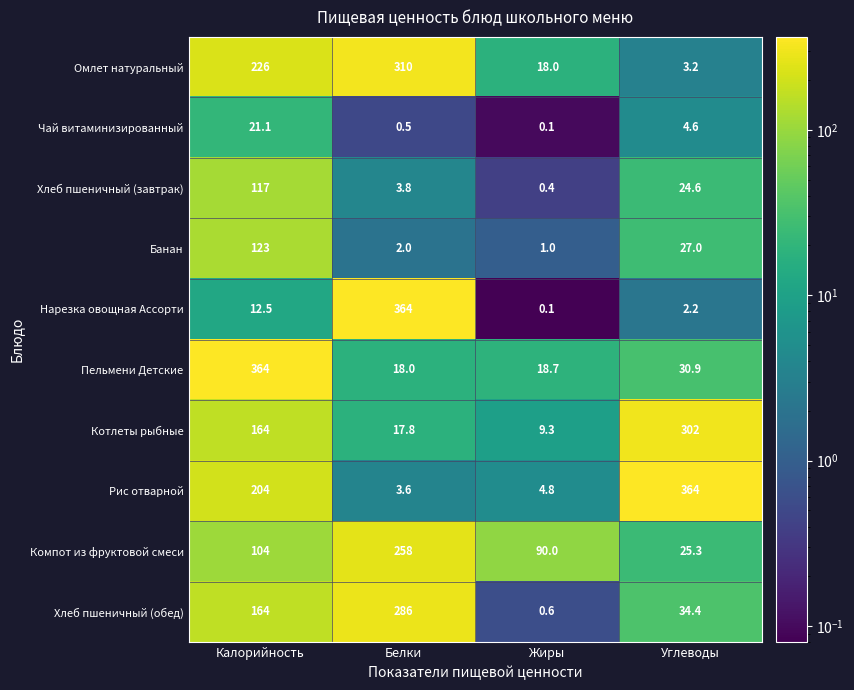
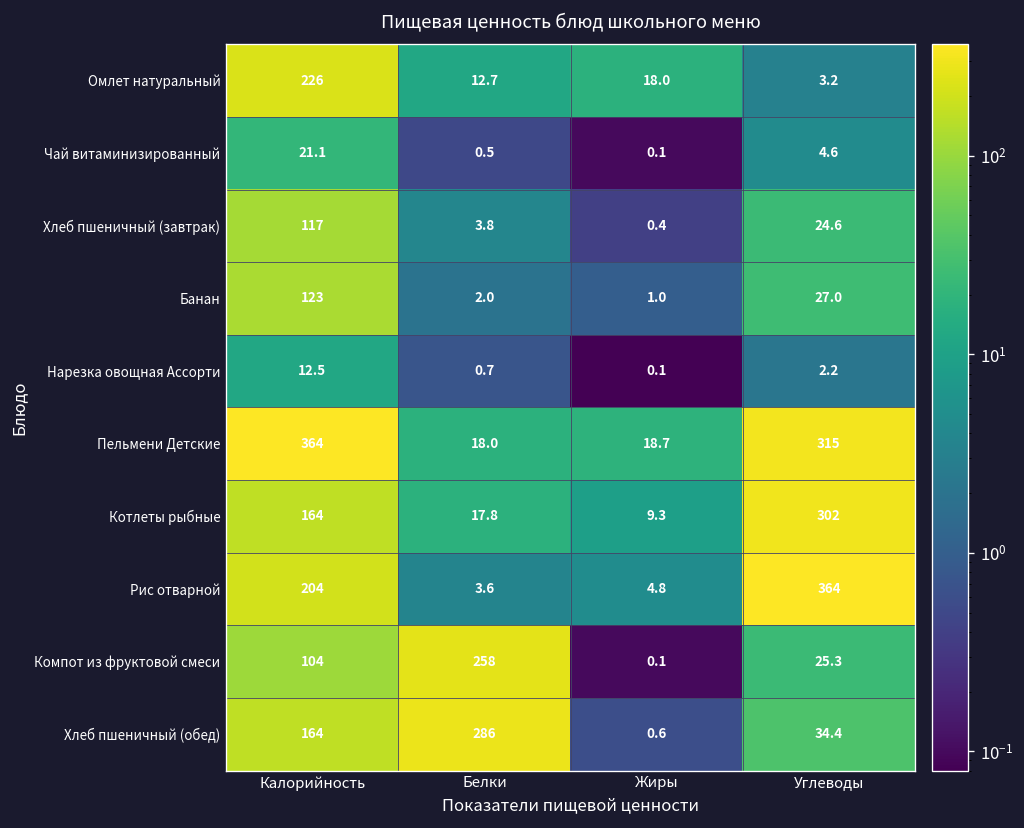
  {
    "Омлет натуральный": {
      "Калорийность": 226,
-     "Белки": 310,
+     "Белки": 12.7,
      "Жиры": 18.0,
      "Углеводы": 3.2
    },
    "Чай витаминизированный": {
      "Калорийность": 21.1,
      "Белки": 0.5,
      "Жиры": 0.1,
      "Углеводы": 4.6
    },
    "Хлеб пшеничный (завтрак)": {
      "Калорийность": 117,
      "Белки": 3.8,
      "Жиры": 0.4,
      "Углеводы": 24.6
    },
    "Банан": {
      "Калорийность": 123,
      "Белки": 2.0,
      "Жиры": 1.0,
      "Углеводы": 27.0
    },
    "Нарезка овощная Ассорти": {
      "Калорийность": 12.5,
-     "Белки": 364,
+     "Белки": 0.7,
      "Жиры": 0.1,
      "Углеводы": 2.2
    },
    "Пельмени Детские": {
      "Калорийность": 364,
      "Белки": 18.0,
      "Жиры": 18.7,
-     "Углеводы": 30.9
+     "Углеводы": 315
    },
    "Котлеты рыбные": {
      "Калорийность": 164,
      "Белки": 17.8,
      "Жиры": 9.3,
      "Углеводы": 302
    },
    "Рис отварной": {
      "Калорийность": 204,
      "Белки": 3.6,
      "Жиры": 4.8,
      "Углеводы": 364
    },
    "Компот из фруктовой смеси": {
      "Калорийность": 104,
      "Белки": 258,
-     "Жиры": 90.0,
+     "Жиры": 0.1,
      "Углеводы": 25.3
    },
    "Хлеб пшеничный (обед)": {
      "Калорийность": 164,
      "Белки": 286,
      "Жиры": 0.6,
      "Углеводы": 34.4
    }
  }
